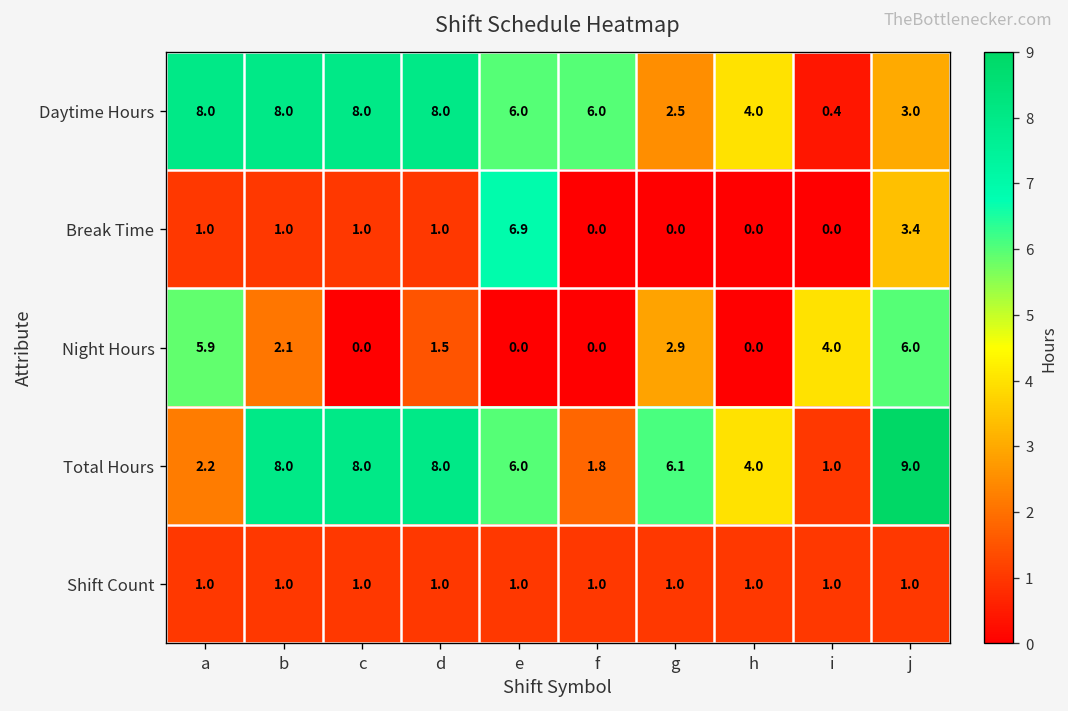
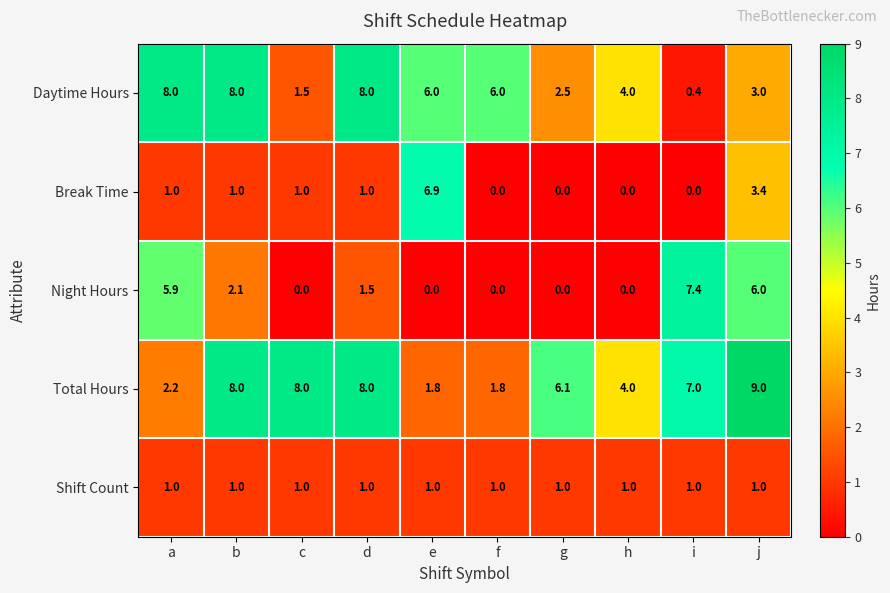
  {
    "Daytime Hours": {
      "a": 8.0,
      "b": 8.0,
-     "c": 8.0,
+     "c": 1.5,
      "d": 8.0,
      "e": 6.0,
      "f": 6.0,
      "g": 2.5,
      "h": 4.0,
      "i": 0.4,
      "j": 3.0
    },
    "Break Time": {
      "a": 1.0,
      "b": 1.0,
      "c": 1.0,
      "d": 1.0,
      "e": 6.9,
      "f": 0.0,
      "g": 0.0,
      "h": 0.0,
      "i": 0.0,
      "j": 3.4
    },
    "Night Hours": {
      "a": 5.9,
      "b": 2.1,
      "c": 0.0,
      "d": 1.5,
      "e": 0.0,
      "f": 0.0,
-     "g": 2.9,
+     "g": 0.0,
      "h": 0.0,
-     "i": 4.0,
+     "i": 7.4,
      "j": 6.0
    },
    "Total Hours": {
      "a": 2.2,
      "b": 8.0,
      "c": 8.0,
      "d": 8.0,
-     "e": 6.0,
+     "e": 1.8,
      "f": 1.8,
      "g": 6.1,
      "h": 4.0,
-     "i": 1.0,
+     "i": 7.0,
      "j": 9.0
    },
    "Shift Count": {
      "a": 1.0,
      "b": 1.0,
      "c": 1.0,
      "d": 1.0,
      "e": 1.0,
      "f": 1.0,
      "g": 1.0,
      "h": 1.0,
      "i": 1.0,
      "j": 1.0
    }
  }
